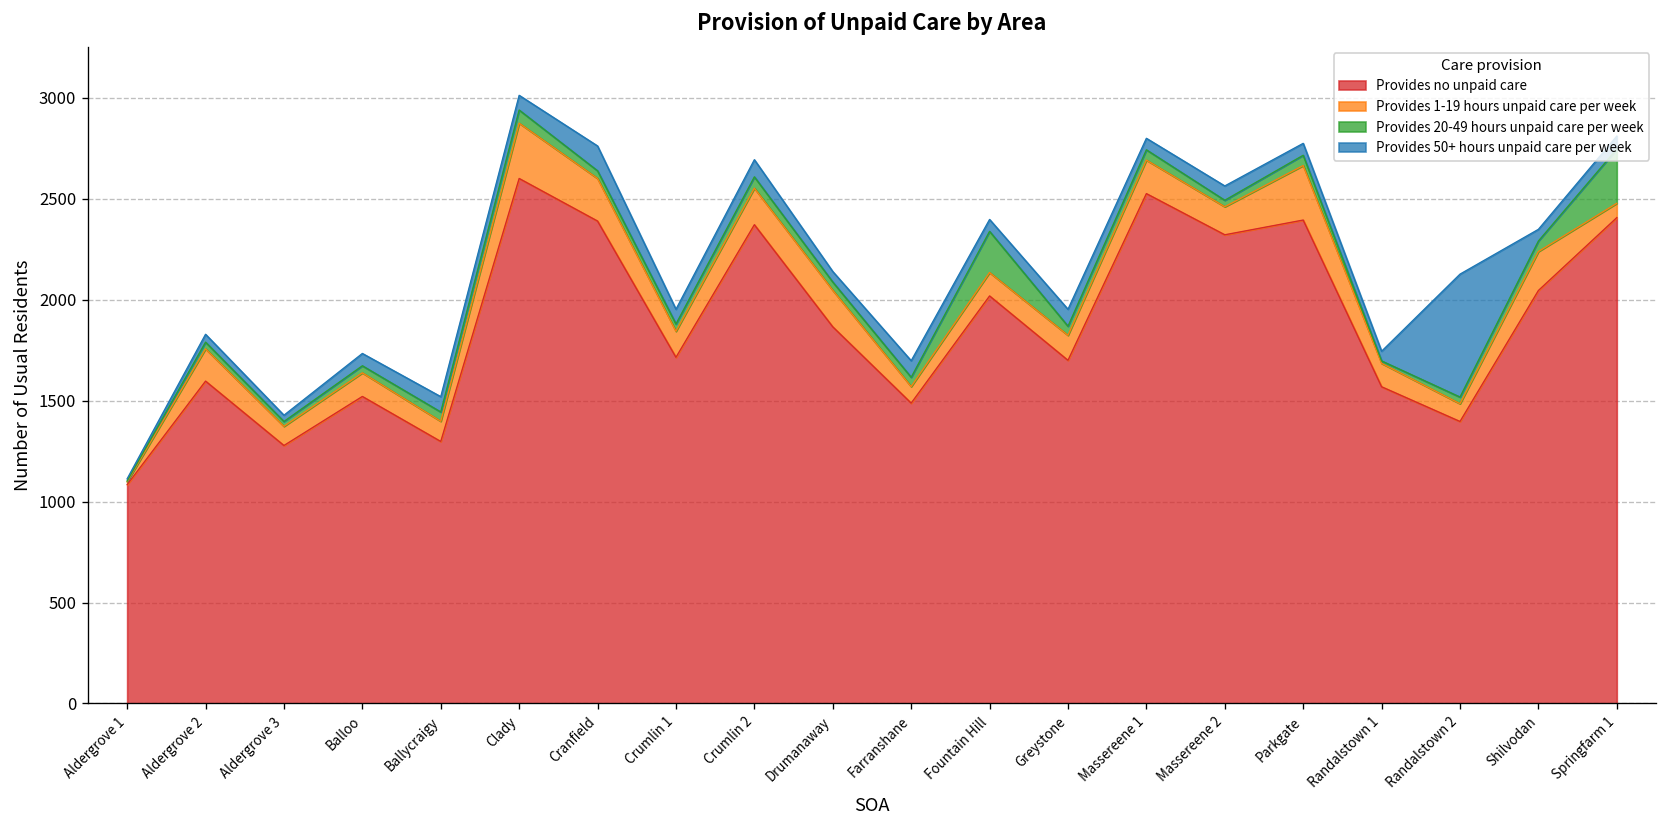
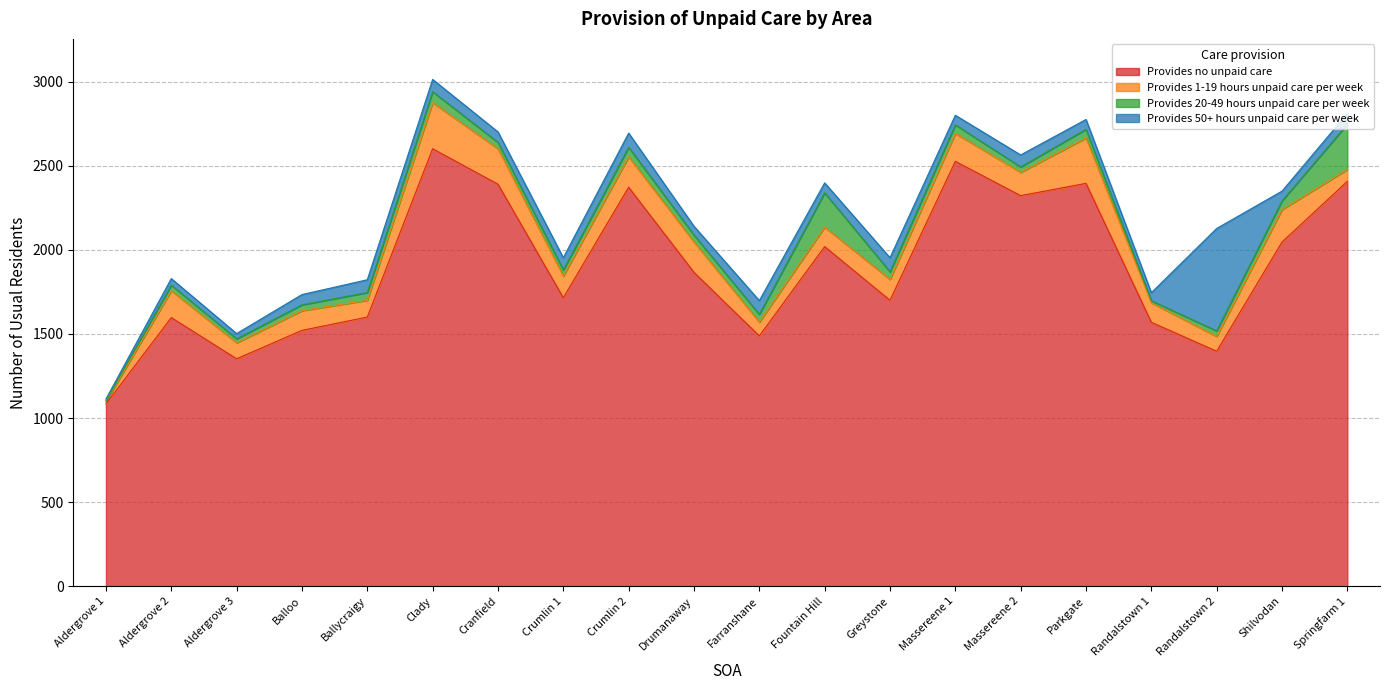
  {
    "Provides no unpaid care": {
      "Aldergrove 2": 1600,
-     "Aldergrove 3": 1280,
+     "Aldergrove 3": 1350,
      "Balloo": 1520,
-     "Ballycraigy": 1300,
+     "Ballycraigy": 1600,
      "Clady": 2600,
      "Cranfield": 2390,
      "Crumlin 1": 1720,
      "Crumlin 2": 2370,
      "Drumanaway": 1870,
      "Farranshane": 1490,
      "Fountain Hill": 2020,
      "Greystone": 1700,
      "Massereene 1": 2530,
      "Massereene 2": 2320,
      "Parkgate": 2400,
      "Randalstown 1": 1570,
      "Randalstown 2": 1400,
      "Shilvodan": 2050,
      "Springfarm 1": 2410
    },
    "Provides 1-19 hours unpaid care per week": {
      "Aldergrove 2": 160,
      "Aldergrove 3": 100,
      "Balloo": 120,
      "Ballycraigy": 100,
      "Clady": 270,
      "Cranfield": 210,
      "Crumlin 1": 130,
      "Crumlin 2": 180,
      "Drumanaway": 180,
      "Farranshane": 80,
      "Fountain Hill": 120,
      "Greystone": 120,
      "Massereene 1": 170,
      "Massereene 2": 140,
      "Parkgate": 270,
      "Randalstown 2": 90,
      "Shilvodan": 190,
      "Springfarm 1": 70
    },
    "Provides 20-49 hours unpaid care per week": {
      "Aldergrove 2": 30,
      "Aldergrove 3": 20,
      "Balloo": 40,
      "Ballycraigy": 50,
      "Clady": 70,
      "Cranfield": 40,
      "Crumlin 1": 40,
      "Crumlin 2": 60,
      "Drumanaway": 40,
      "Farranshane": 50,
      "Fountain Hill": 200,
      "Greystone": 50,
      "Massereene 1": 50,
      "Massereene 2": 30,
      "Parkgate": 50,
      "Randalstown 2": 30,
      "Shilvodan": 50
    },
    "Provides 50+ hours unpaid care per week": {
      "Aldergrove 2": 40,
      "Aldergrove 3": 30,
      "Balloo": 60,
      "Ballycraigy": 80,
      "Clady": 70,
-     "Cranfield": 120,
+     "Cranfield": 60,
      "Crumlin 1": 70,
      "Crumlin 2": 90,
      "Drumanaway": 50,
      "Farranshane": 80,
      "Fountain Hill": 60,
      "Greystone": 80,
      "Massereene 1": 60,
      "Massereene 2": 70,
      "Parkgate": 60,
      "Randalstown 1": 50,
      "Randalstown 2": 610,
      "Shilvodan": 60
    }
  }
